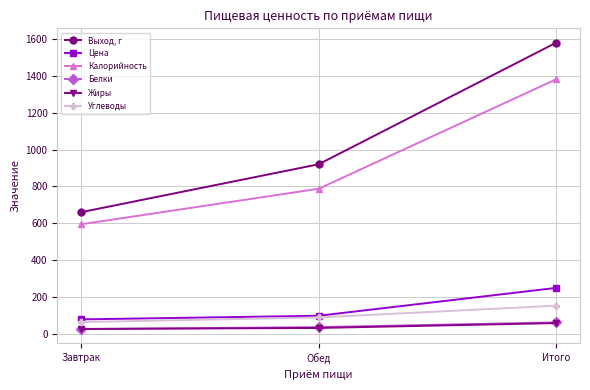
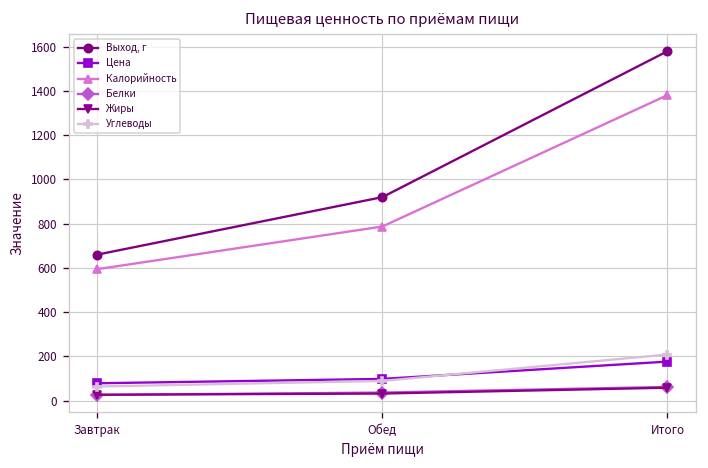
  {
    "Цена": {
      "Завтрак": 80,
-     "Итого": 250
+     "Итого": 180
    },
    "Углеводы": {
      "Завтрак": 60,
-     "Итого": 150
+     "Итого": 210
    }
  }
